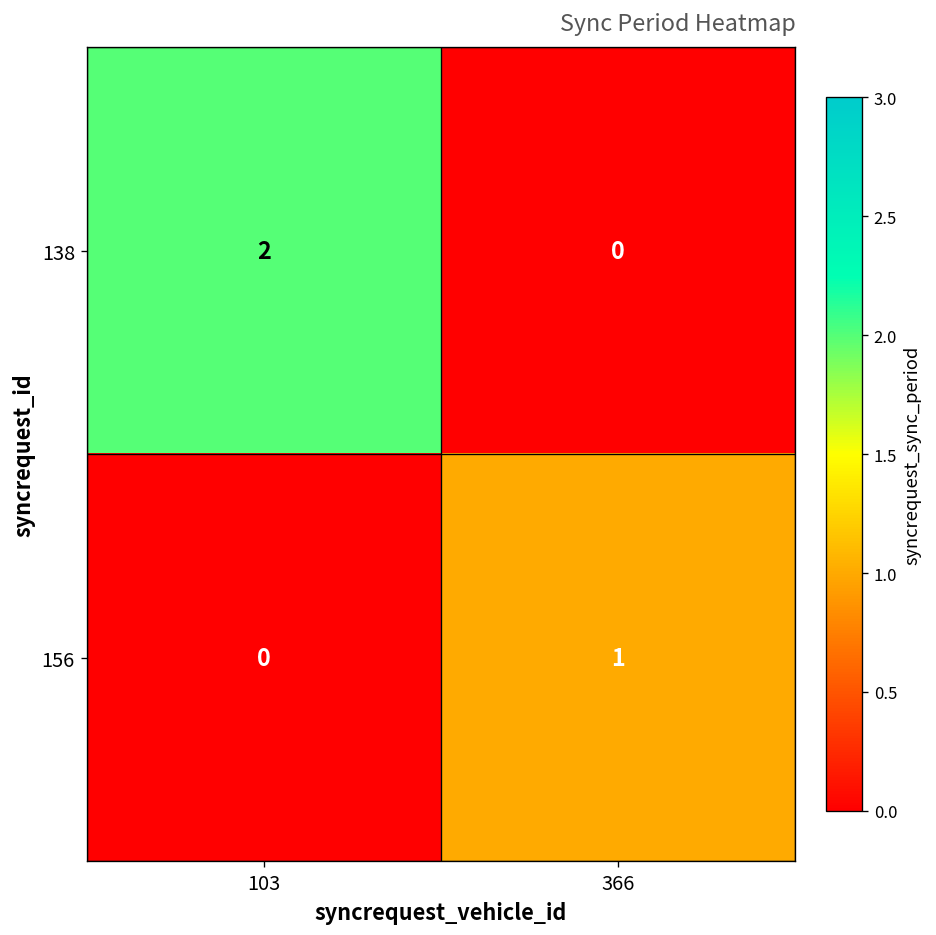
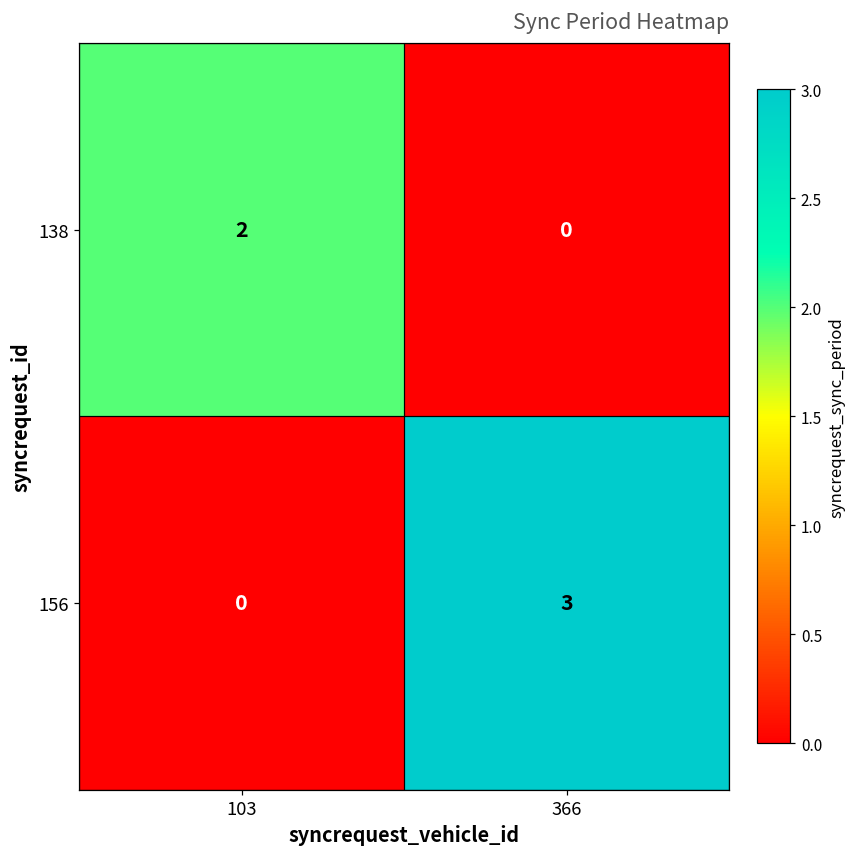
  {
    "138": {
      "103": 2,
      "366": 0
    },
    "156": {
      "103": 0,
-     "366": 1
+     "366": 3
    }
  }
